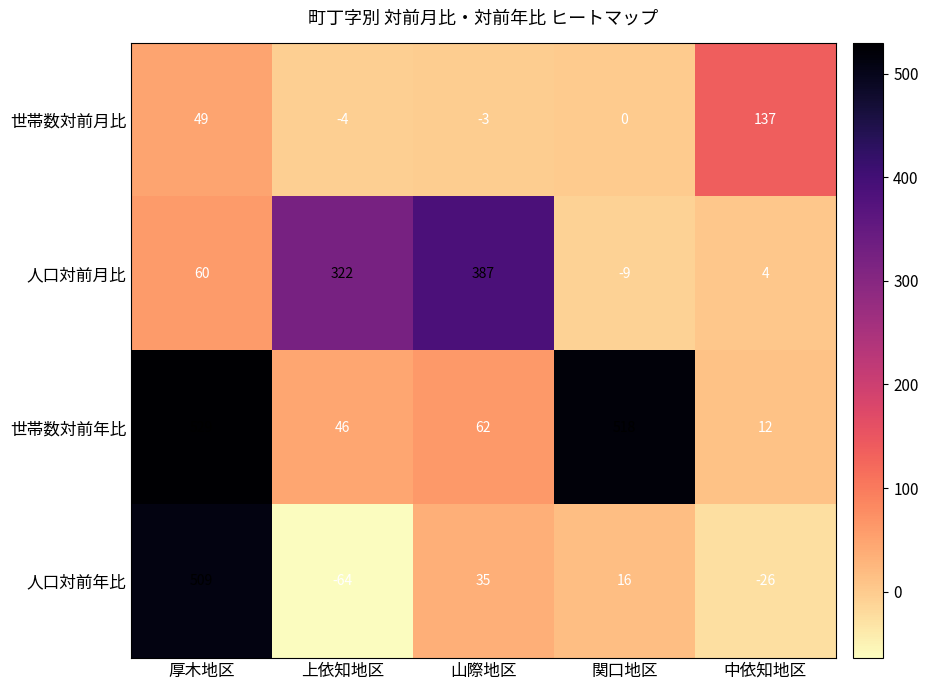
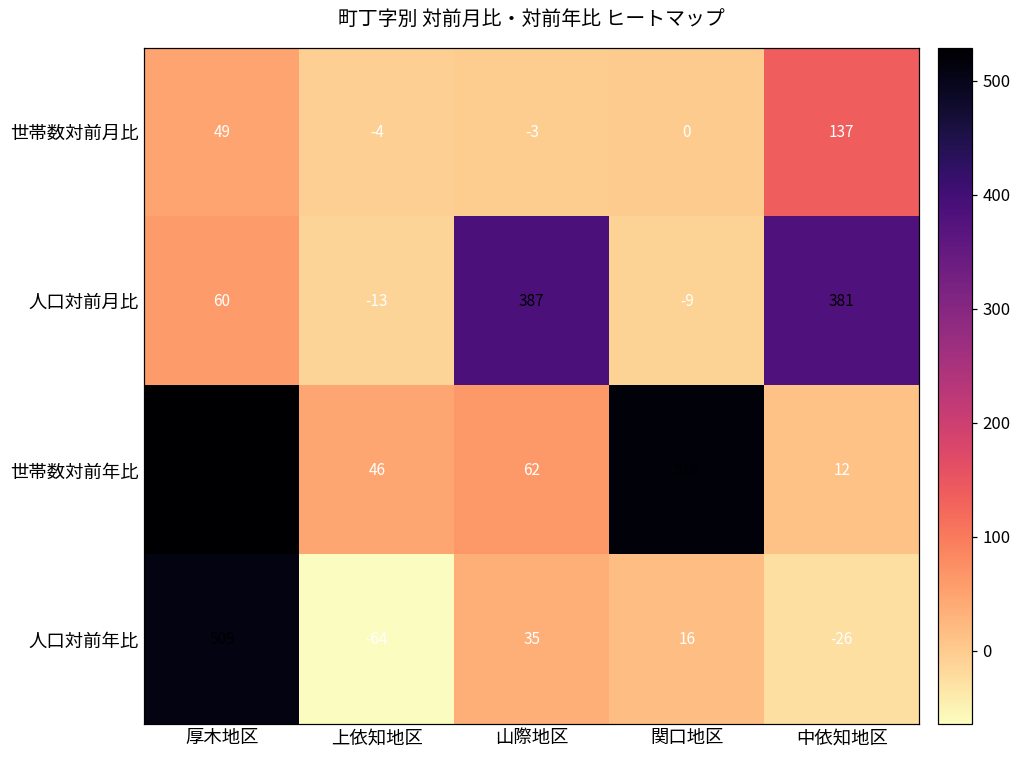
  {
    "世帯数対前月比": {
      "厚木地区": 49,
      "上依知地区": -4,
      "山際地区": -3,
      "関口地区": 0,
      "中依知地区": 137
    },
    "人口対前月比": {
      "厚木地区": 60,
-     "上依知地区": 322,
+     "上依知地区": -13,
      "山際地区": 387,
      "関口地区": -9,
-     "中依知地区": 4
+     "中依知地区": 381
    },
    "世帯数対前年比": {
      "上依知地区": 46,
      "山際地区": 62,
      "中依知地区": 12
    },
    "人口対前年比": {
      "上依知地区": -64,
      "山際地区": 35,
      "関口地区": 16,
      "中依知地区": -26
    }
  }
